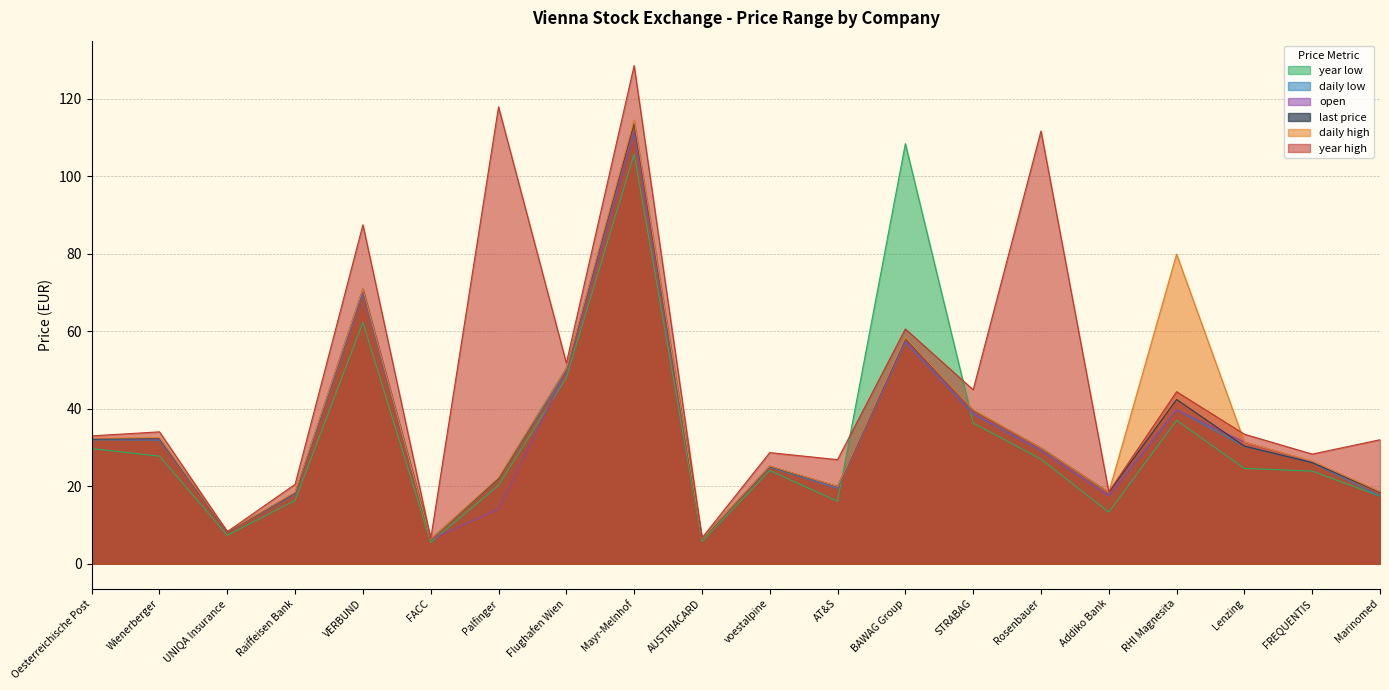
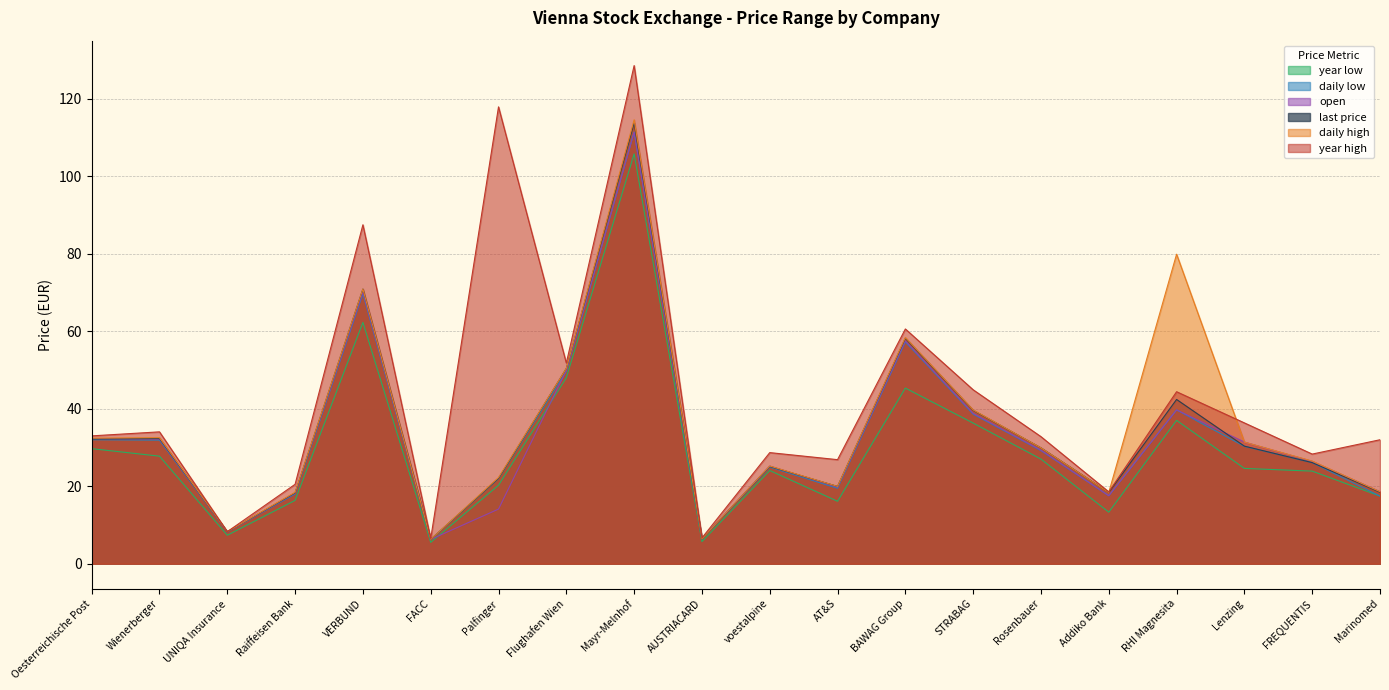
  {
    "year low": {
      "Oesterreichische Post": 30,
      "Wienerberger": 28,
      "UNIQA Insurance": 7,
      "Raiffeisen Bank": 16,
      "VERBUND": 62,
      "FACC": 6,
      "Palfinger": 20,
      "Flughafen Wien": 48,
      "Mayr-Melnhof": 106,
      "AUSTRIACARD": 6,
      "voestalpine": 24,
      "AT&S": 16,
-     "BAWAG Group": 108,
+     "BAWAG Group": 45,
      "STRABAG": 36,
      "Rosenbauer": 27,
      "Addiko Bank": 13,
      "RHI Magnesita": 37,
      "Lenzing": 25,
      "FREQUENTIS": 24
    },
    "open": {
      "Palfinger": 14
    },
    "last price": {
      "Mayr-Melnhof": 114,
      "RHI Magnesita": 42
    },
    "daily high": {
      "Mayr-Melnhof": 115,
      "RHI Magnesita": 80
    },
    "year high": {
      "Wienerberger": 34,
      "Raiffeisen Bank": 21,
      "VERBUND": 88,
      "Palfinger": 118,
      "Flughafen Wien": 52,
      "Mayr-Melnhof": 129,
      "voestalpine": 29,
      "AT&S": 27,
      "BAWAG Group": 61,
      "STRABAG": 45,
-     "Rosenbauer": 112,
+     "Rosenbauer": 33,
      "RHI Magnesita": 44,
-     "Lenzing": 33,
+     "Lenzing": 36,
      "FREQUENTIS": 28,
      "Marinomed": 32
    }
  }
